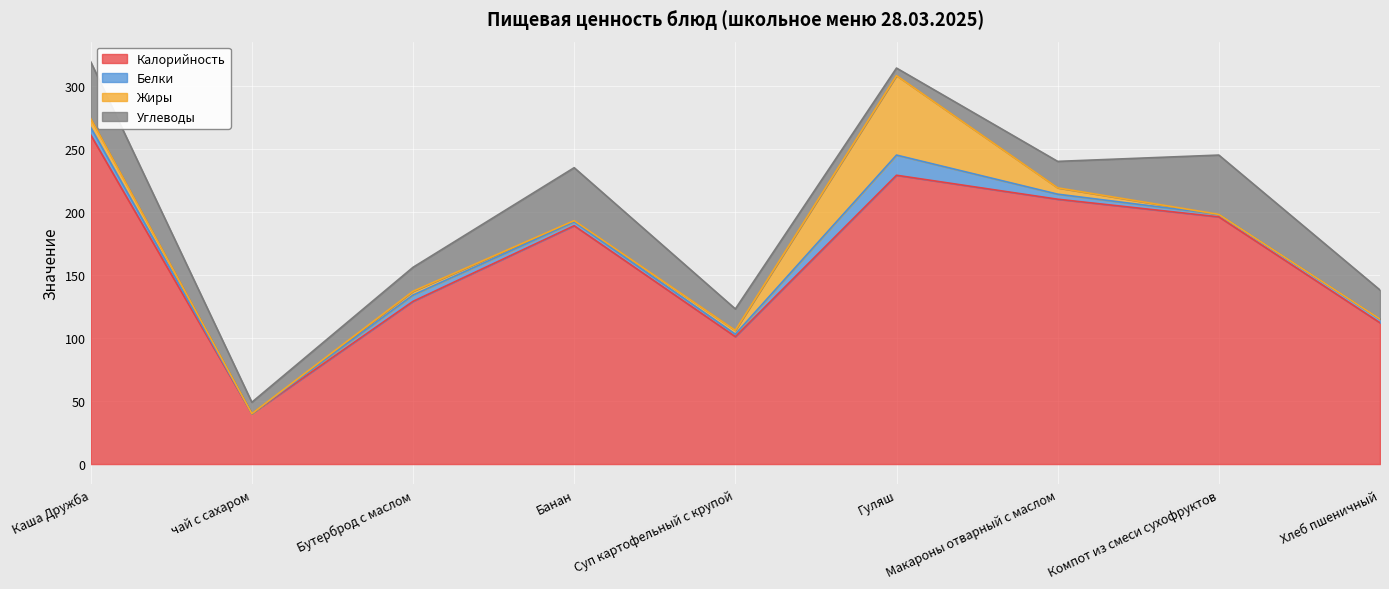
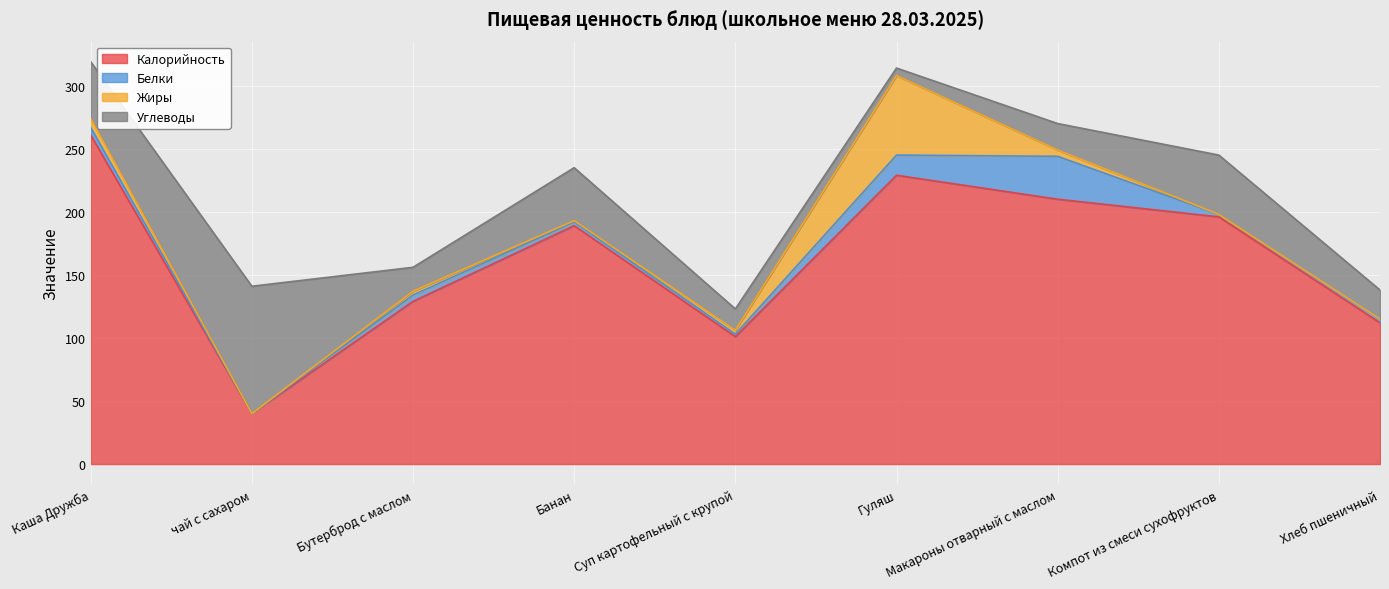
  {
    "Калорийность": {
      "Каша Дружба": 261,
      "Бутерброд с маслом": 129,
      "Банан": 189,
      "Гуляш": 229,
      "Макароны отварный с маслом": 210,
      "Компот из смеси сухофруктов": 196,
      "Хлеб пшеничный": 112
    },
    "Белки": {
      "Каша Дружба": 6,
      "Бутерброд с маслом": 5,
      "Гуляш": 16,
-     "Макароны отварный с маслом": 4
+     "Макароны отварный с маслом": 34
    },
    "Жиры": {
      "Каша Дружба": 7,
      "Бутерброд с маслом": 3,
      "Суп картофельный с крупой": 3,
      "Гуляш": 63,
      "Макароны отварный с маслом": 5
    },
    "Углеводы": {
      "Каша Дружба": 45,
-     "чай с сахаром": 9,
+     "чай с сахаром": 101,
      "Бутерброд с маслом": 19,
      "Банан": 42,
      "Суп картофельный с крупой": 17,
      "Гуляш": 6,
      "Макароны отварный с маслом": 21,
      "Компот из смеси сухофруктов": 47,
      "Хлеб пшеничный": 23
    }
  }
